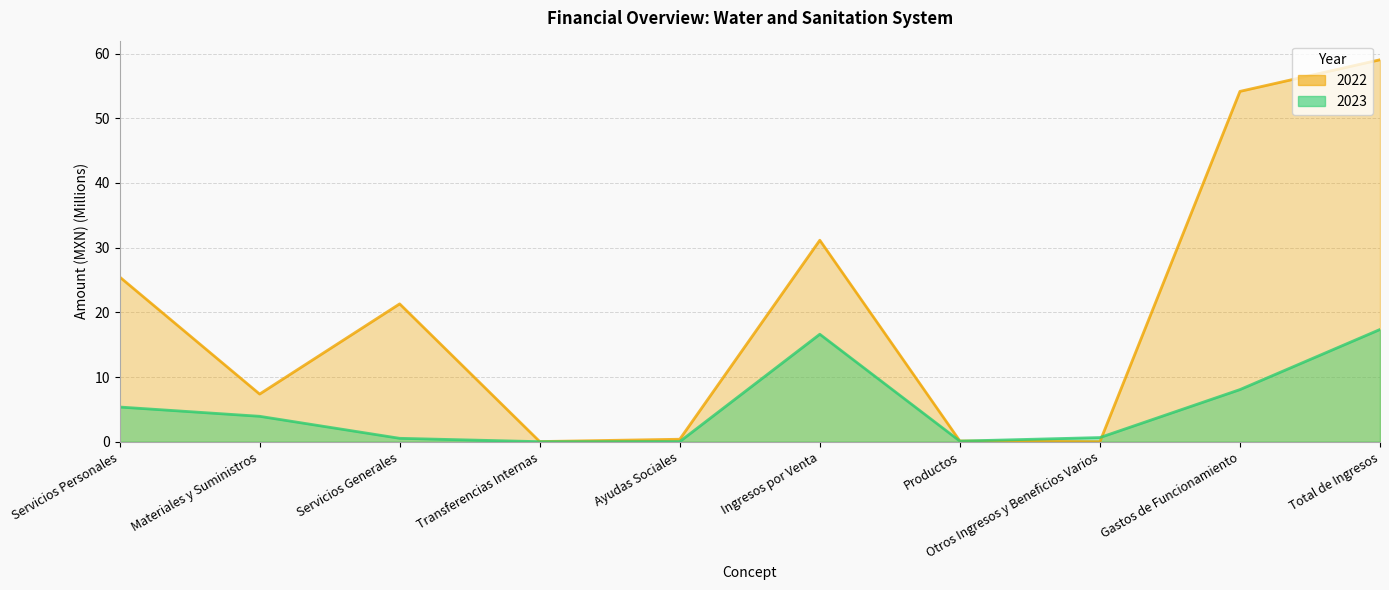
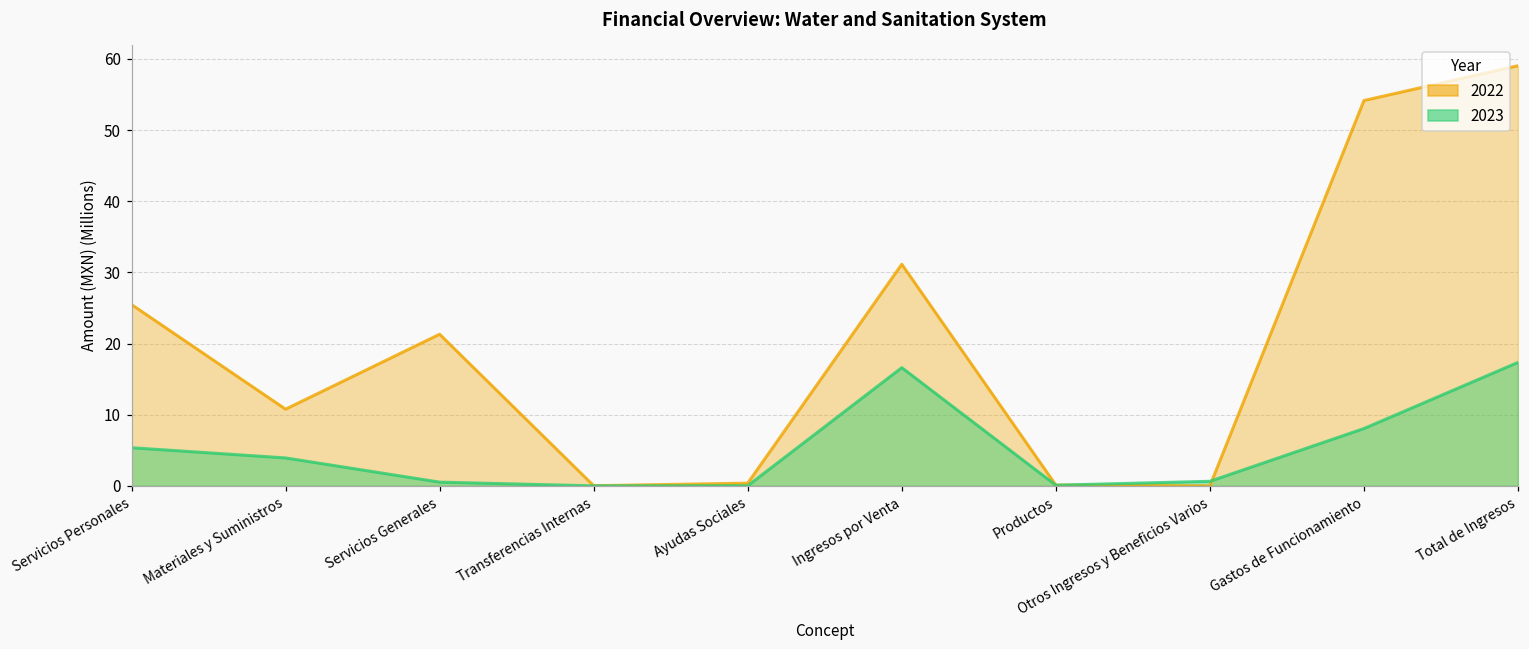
  {
    "2022": {
      "Servicios Personales": 25,
-     "Materiales y Suministros": 7,
+     "Materiales y Suministros": 11,
      "Servicios Generales": 21,
      "Ingresos por Venta": 31,
      "Otros Ingresos y Beneficios Varios": 0,
      "Gastos de Funcionamiento": 54,
      "Total de Ingresos": 59
    },
    "2023": {
      "Servicios Personales": 5,
      "Materiales y Suministros": 4,
      "Servicios Generales": 1,
      "Ingresos por Venta": 17,
      "Otros Ingresos y Beneficios Varios": 1,
      "Gastos de Funcionamiento": 8,
      "Total de Ingresos": 17
    }
  }
